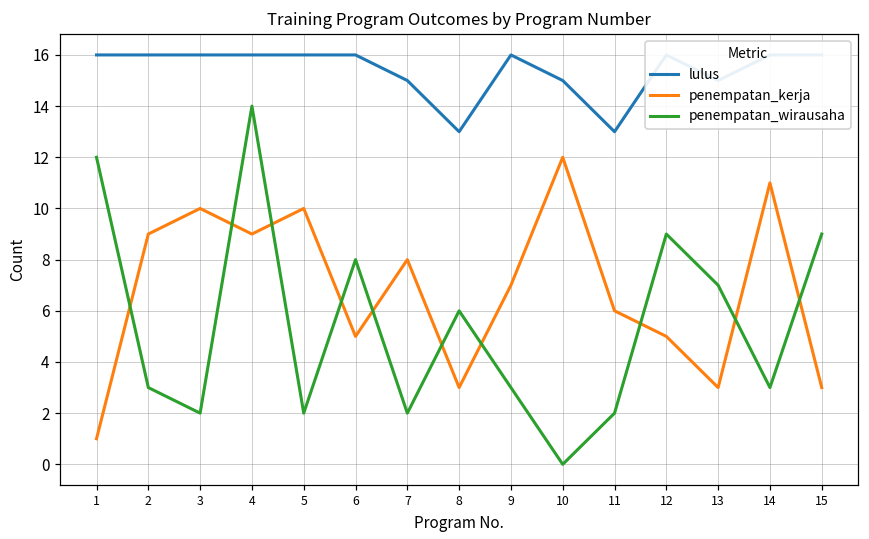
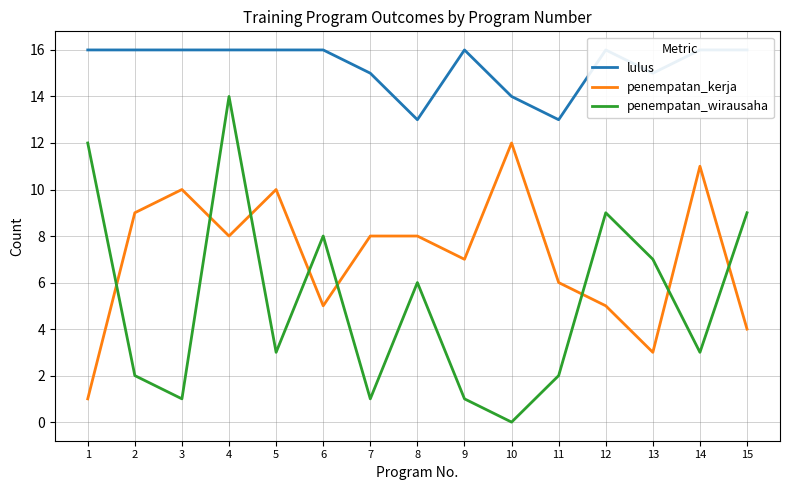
  {
    "lulus": {
      "1": 16,
      "2": 16,
      "3": 16,
      "4": 16,
      "5": 16,
      "6": 16,
      "7": 15,
      "8": 13,
      "9": 16,
-     "10": 15,
+     "10": 14,
      "11": 13
    },
    "penempatan_kerja": {
      "1": 1,
      "2": 9,
      "3": 10,
-     "4": 9,
+     "4": 8,
      "5": 10,
      "6": 5,
      "7": 8,
-     "8": 3,
+     "8": 8,
      "9": 7,
      "10": 12,
      "11": 6,
      "12": 5,
      "13": 3,
      "14": 11,
-     "15": 3
+     "15": 4
    },
    "penempatan_wirausaha": {
      "1": 12,
-     "2": 3,
-     "3": 2,
+     "2": 2,
+     "3": 1,
      "4": 14,
-     "5": 2,
+     "5": 3,
      "6": 8,
-     "7": 2,
+     "7": 1,
      "8": 6,
-     "9": 3,
+     "9": 1,
      "10": 0,
      "11": 2,
      "12": 9,
      "13": 7,
      "14": 3,
      "15": 9
    }
  }
